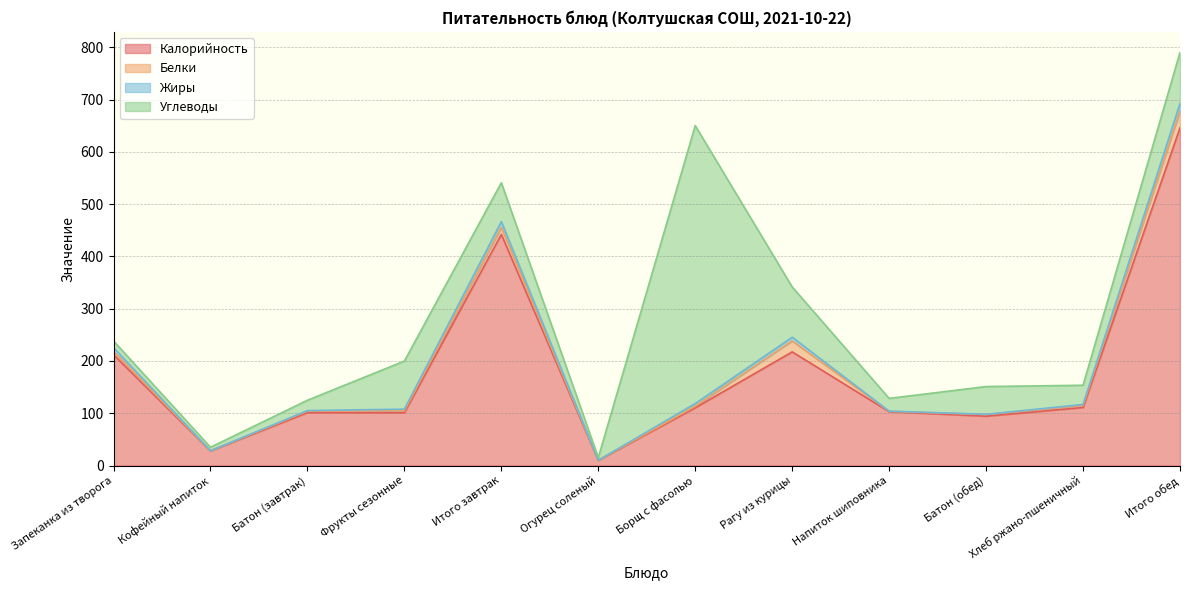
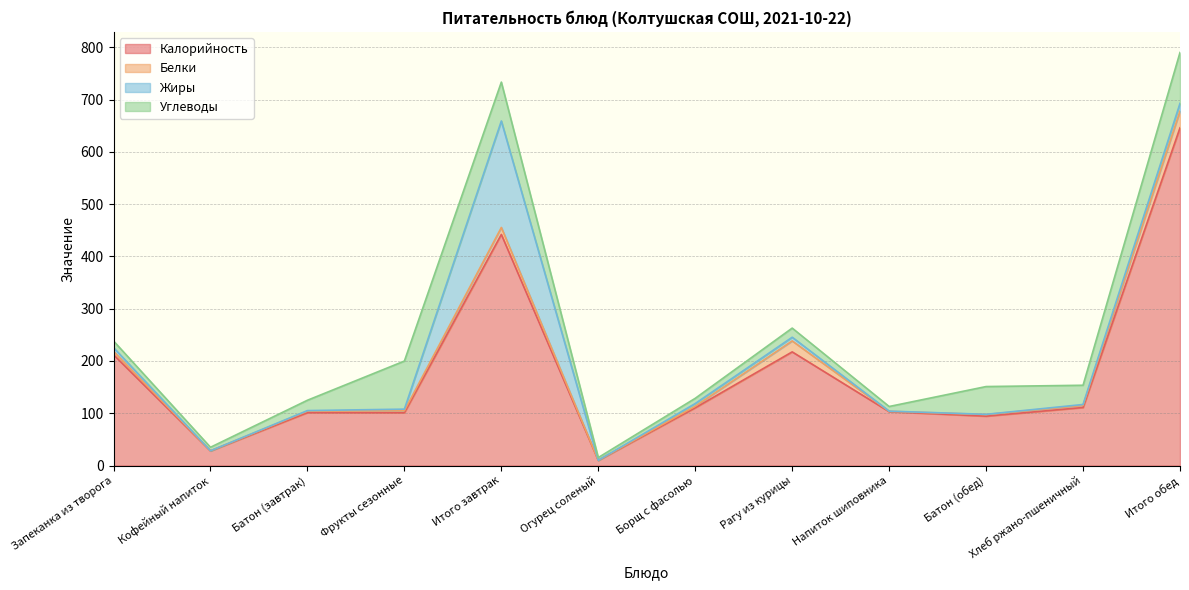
  {
    "Жиры": {
      "Запеканка из творога": 10,
-     "Итого завтрак": 10,
+     "Итого завтрак": 200,
      "Борщ с фасолью": 10,
      "Рагу из курицы": 10,
      "Итого обед": 10
    },
    "Углеводы": {
      "Запеканка из творога": 10,
      "Кофейный напиток": 10,
      "Батон (завтрак)": 20,
      "Фрукты сезонные": 90,
      "Итого завтрак": 70,
      "Огурец соленый": 10,
-     "Борщ с фасолью": 530,
-     "Рагу из курицы": 100,
-     "Напиток шиповника": 20,
+     "Борщ с фасолью": 10,
+     "Рагу из курицы": 20,
+     "Напиток шиповника": 10,
      "Батон (обед)": 50,
      "Хлеб ржано-пшеничный": 40,
      "Итого обед": 100
    }
  }
